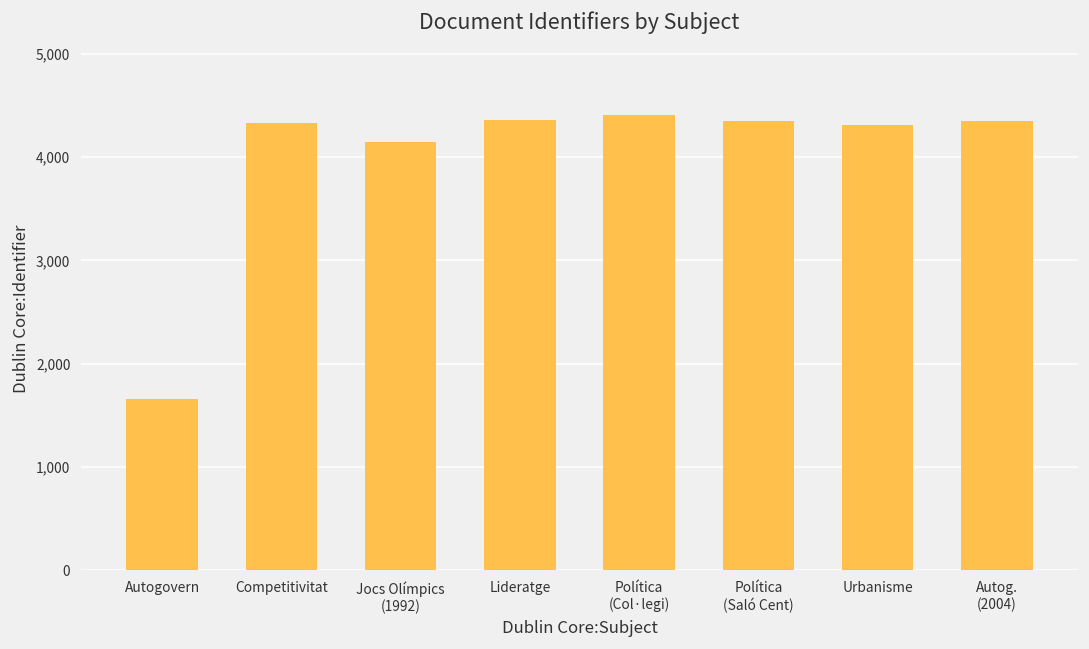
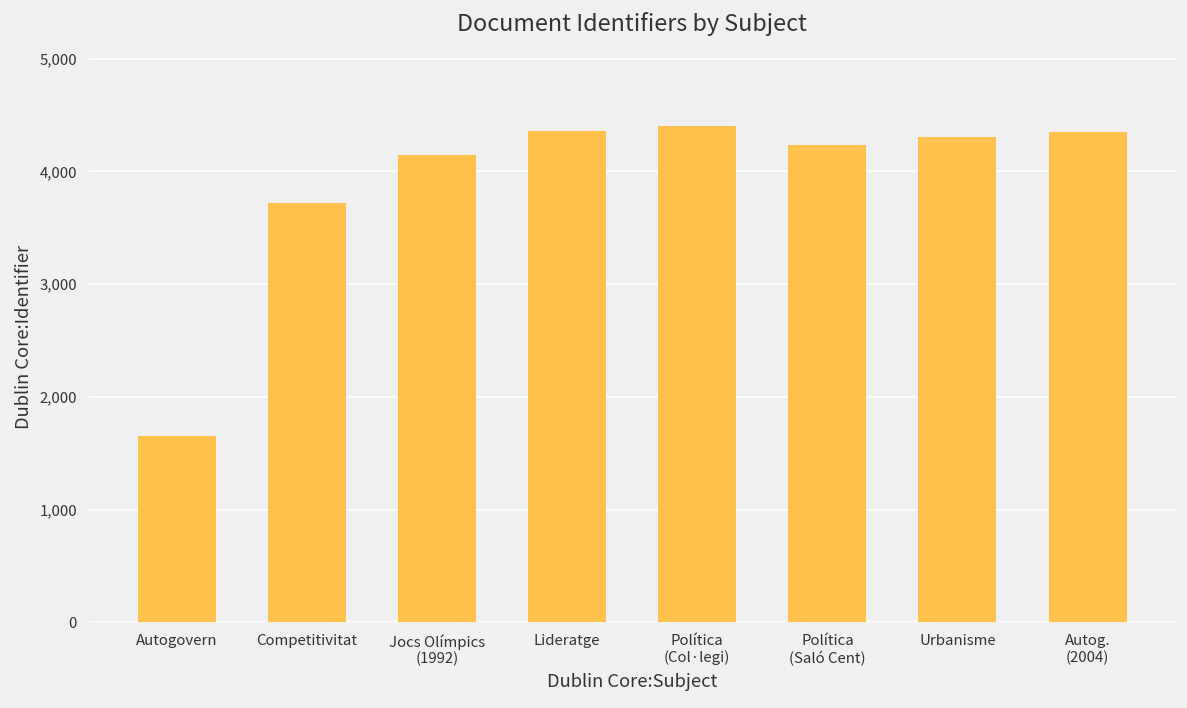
  {
    "Autogovern": "1,700",
-   "Competitivitat": "4,300",
+   "Competitivitat": "3,700",
    "Jocs Olímpics (1992)": "4,100",
    "Lideratge": "4,400",
    "Política (Col·legi)": "4,400",
-   "Política (Saló Cent)": "4,400",
+   "Política (Saló Cent)": "4,200",
    "Urbanisme": "4,300",
    "Autog. (2004)": "4,300"
  }
